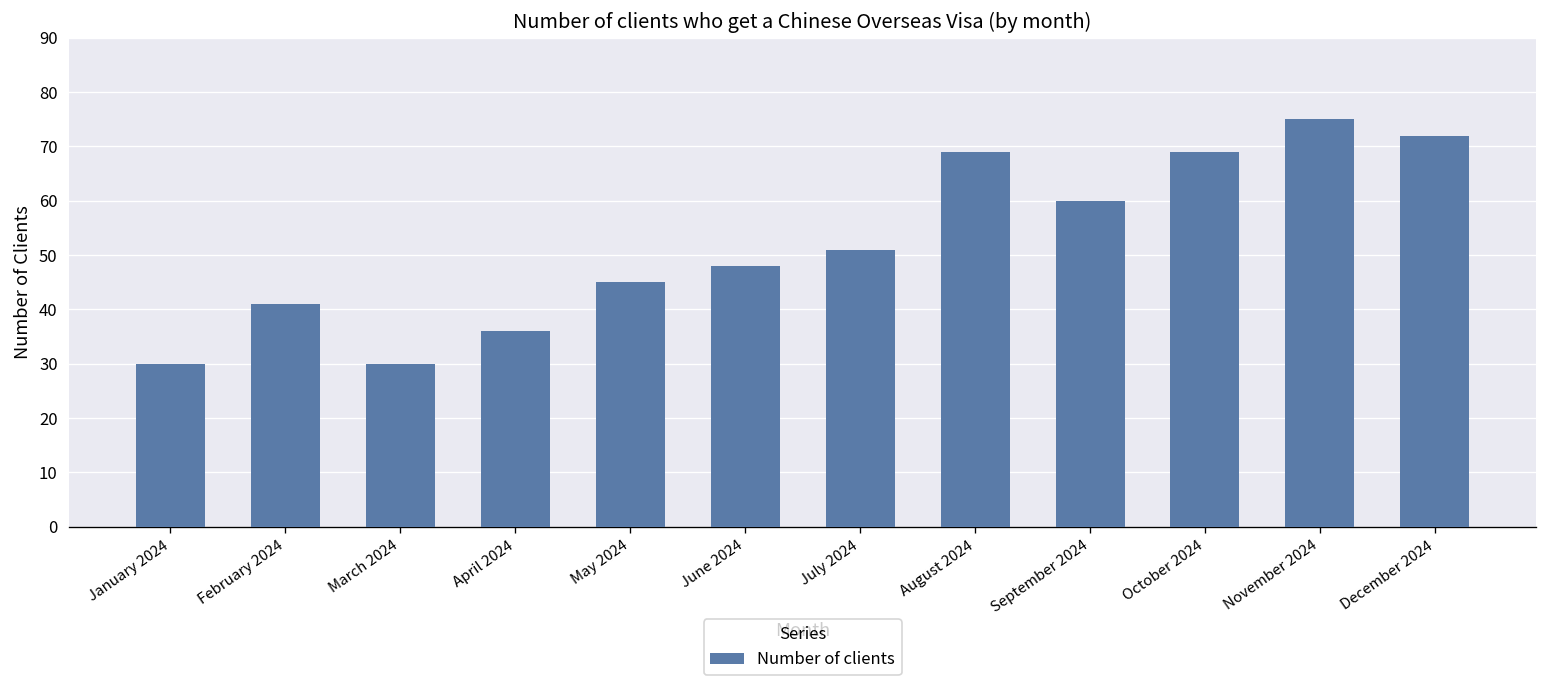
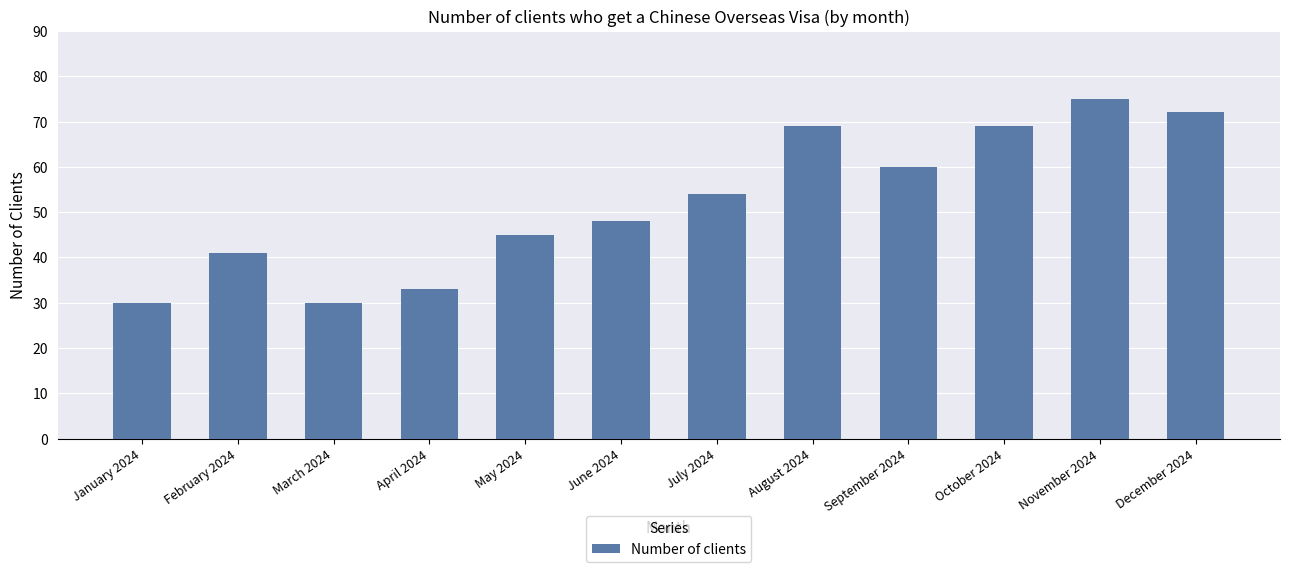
  {
    "January 2024": 30,
    "February 2024": 41,
    "March 2024": 30,
-   "April 2024": 36,
+   "April 2024": 33,
    "May 2024": 45,
    "June 2024": 48,
-   "July 2024": 51,
+   "July 2024": 54,
    "August 2024": 69,
    "September 2024": 60,
    "October 2024": 69,
    "November 2024": 75,
    "December 2024": 72
  }
